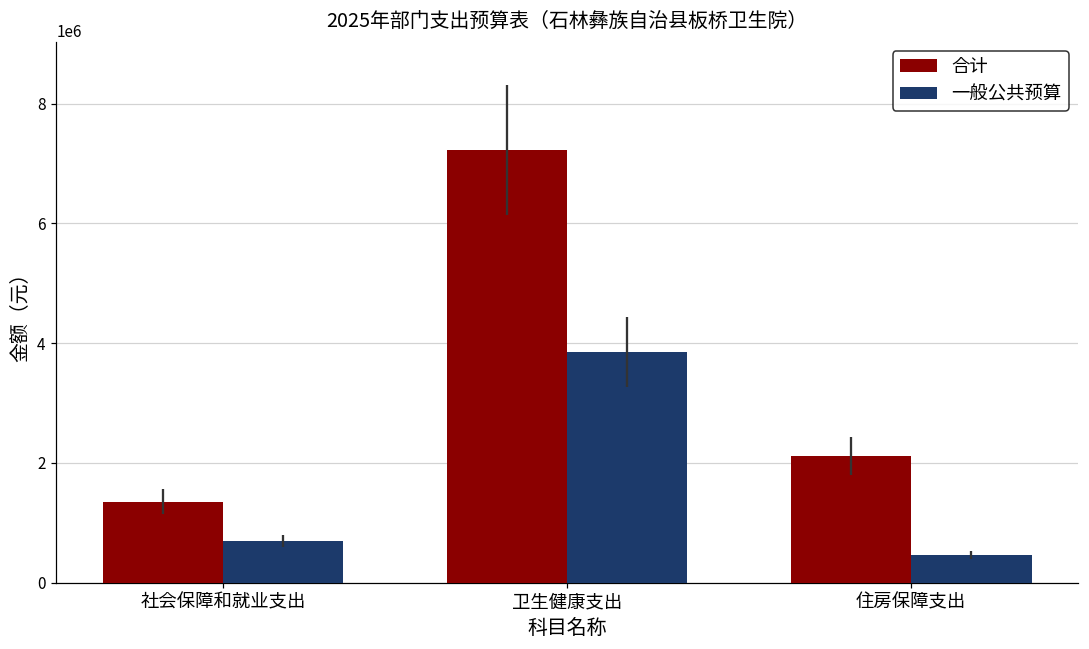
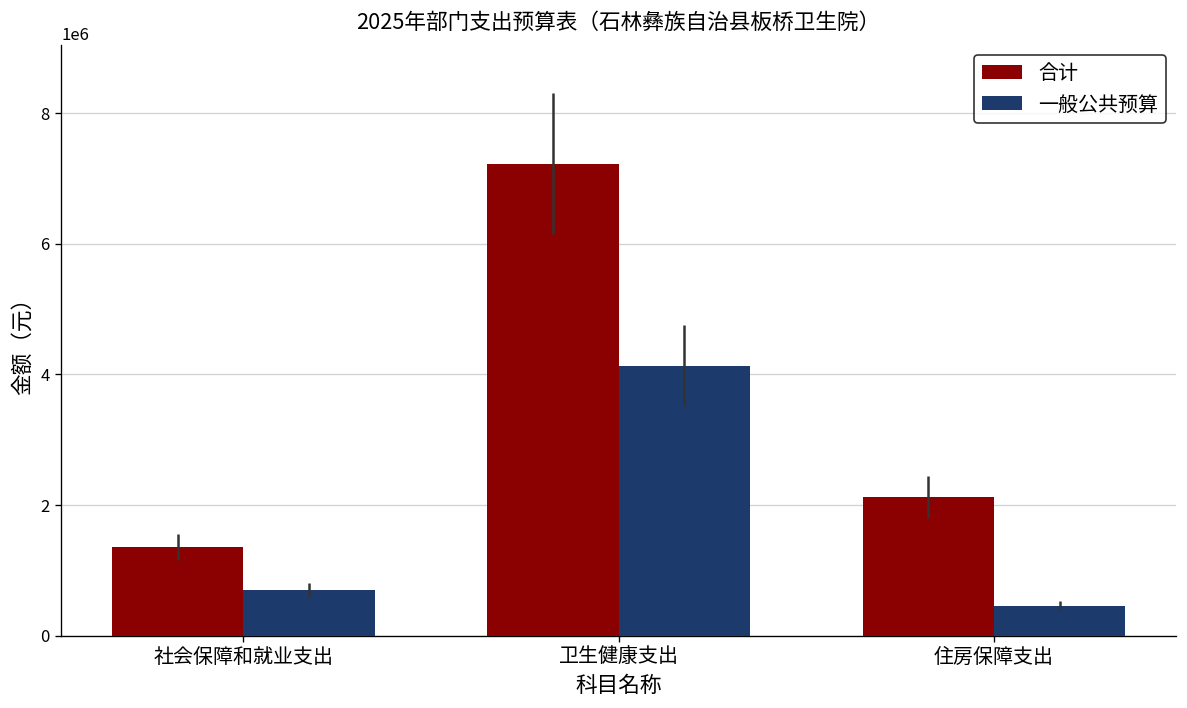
  {
    "合计": {
      "社会保障和就业支出": 1400000,
      "卫生健康支出": 7200000,
      "住房保障支出": 2100000
    },
    "一般公共预算": {
      "社会保障和就业支出": 700000,
-     "卫生健康支出": 3900000,
+     "卫生健康支出": 4100000,
      "住房保障支出": 500000
    }
  }
